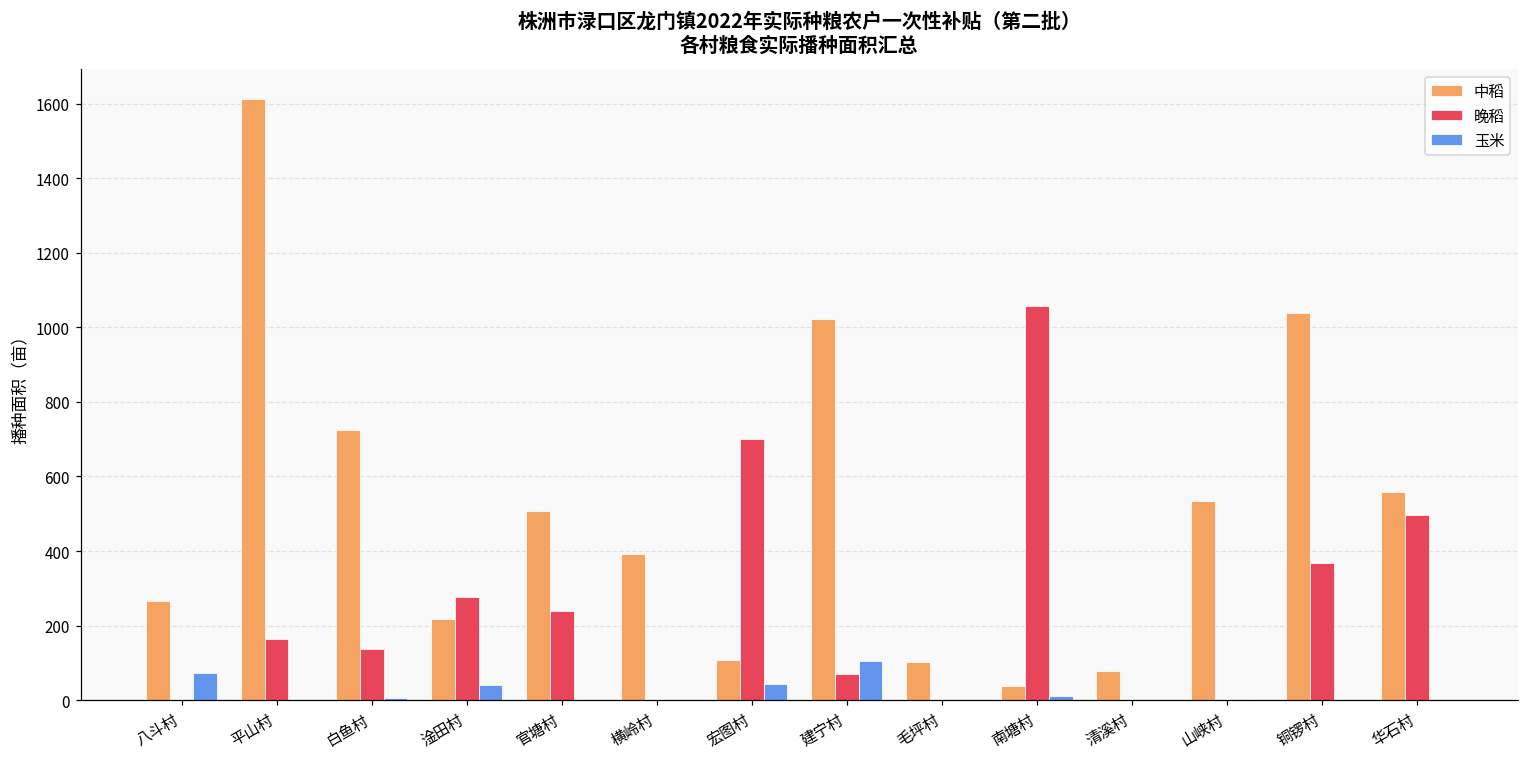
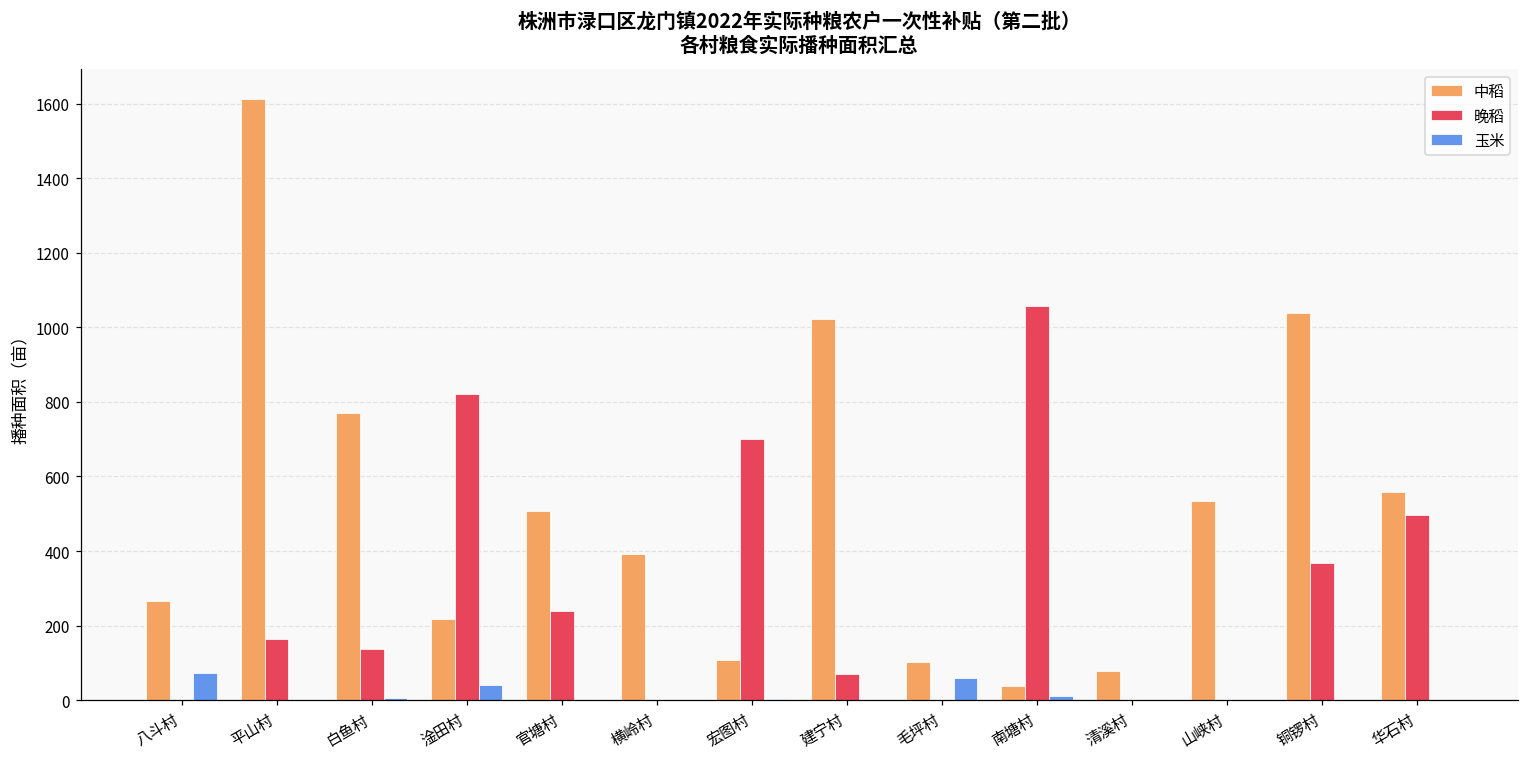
  {
    "中稻": {
      "八斗村": 270,
      "平山村": 1610,
-     "白鱼村": 730,
+     "白鱼村": 770,
      "淦田村": 220,
      "官塘村": 510,
      "横岭村": 390,
      "宏图村": 110,
      "建宁村": 1020,
      "毛坪村": 100,
      "南塘村": 40,
      "清溪村": 80,
      "山峡村": 530,
      "铜锣村": 1040,
      "华石村": 560
    },
    "晚稻": {
      "八斗村": 0,
      "平山村": 160,
      "白鱼村": 140,
-     "淦田村": 280,
+     "淦田村": 820,
      "官塘村": 240,
      "横岭村": 0,
      "宏图村": 700,
      "建宁村": 70,
      "毛坪村": 0,
      "南塘村": 1060,
      "清溪村": 0,
      "山峡村": 0,
      "铜锣村": 370,
      "华石村": 500
    },
    "玉米": {
      "八斗村": 70,
      "平山村": 0,
      "淦田村": 40,
      "官塘村": 0,
      "横岭村": 0,
-     "宏图村": 40,
-     "建宁村": 100,
-     "毛坪村": 0,
+     "宏图村": 0,
+     "建宁村": 0,
+     "毛坪村": 60,
      "南塘村": 10,
      "清溪村": 0,
      "铜锣村": 0,
      "华石村": 0
    }
  }
